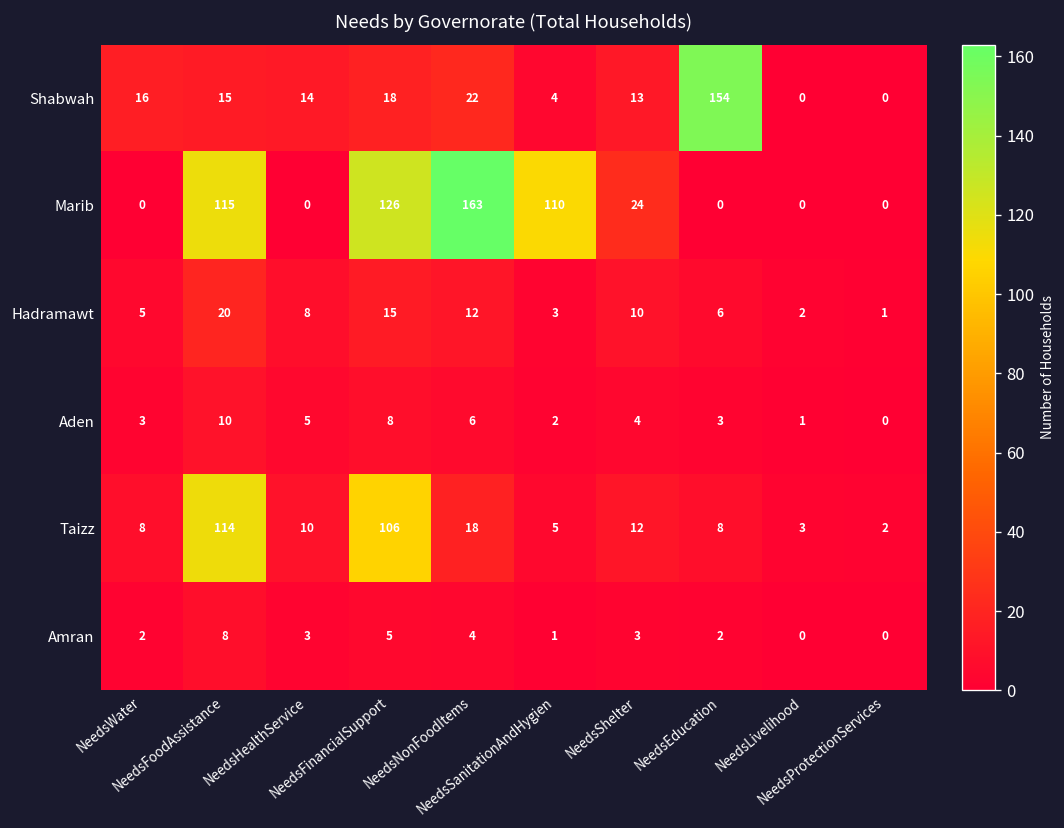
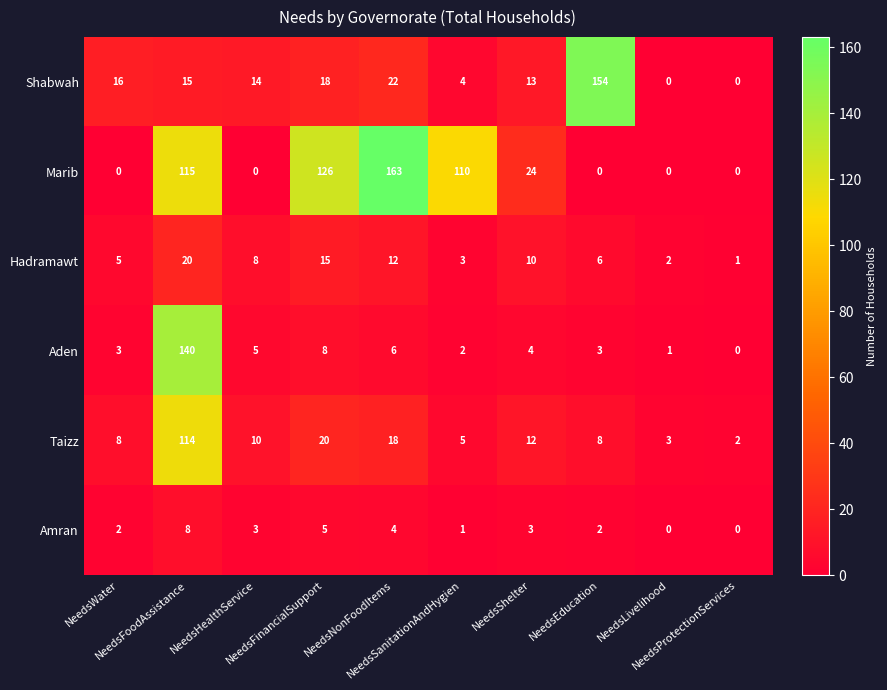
  {
    "Shabwah": {
      "NeedsWater": 16,
      "NeedsFoodAssistance": 15,
      "NeedsHealthService": 14,
      "NeedsFinancialSupport": 18,
      "NeedsNonFoodItems": 22,
      "NeedsSanitationAndHygien": 4,
      "NeedsShelter": 13,
      "NeedsEducation": 154,
      "NeedsLivelihood": 0,
      "NeedsProtectionServices": 0
    },
    "Marib": {
      "NeedsWater": 0,
      "NeedsFoodAssistance": 115,
      "NeedsHealthService": 0,
      "NeedsFinancialSupport": 126,
      "NeedsNonFoodItems": 163,
      "NeedsSanitationAndHygien": 110,
      "NeedsShelter": 24,
      "NeedsEducation": 0,
      "NeedsLivelihood": 0,
      "NeedsProtectionServices": 0
    },
    "Hadramawt": {
      "NeedsWater": 5,
      "NeedsFoodAssistance": 20,
      "NeedsHealthService": 8,
      "NeedsFinancialSupport": 15,
      "NeedsNonFoodItems": 12,
      "NeedsSanitationAndHygien": 3,
      "NeedsShelter": 10,
      "NeedsEducation": 6,
      "NeedsLivelihood": 2,
      "NeedsProtectionServices": 1
    },
    "Aden": {
      "NeedsWater": 3,
-     "NeedsFoodAssistance": 10,
+     "NeedsFoodAssistance": 140,
      "NeedsHealthService": 5,
      "NeedsFinancialSupport": 8,
      "NeedsNonFoodItems": 6,
      "NeedsSanitationAndHygien": 2,
      "NeedsShelter": 4,
      "NeedsEducation": 3,
      "NeedsLivelihood": 1,
      "NeedsProtectionServices": 0
    },
    "Taizz": {
      "NeedsWater": 8,
      "NeedsFoodAssistance": 114,
      "NeedsHealthService": 10,
-     "NeedsFinancialSupport": 106,
+     "NeedsFinancialSupport": 20,
      "NeedsNonFoodItems": 18,
      "NeedsSanitationAndHygien": 5,
      "NeedsShelter": 12,
      "NeedsEducation": 8,
      "NeedsLivelihood": 3,
      "NeedsProtectionServices": 2
    },
    "Amran": {
      "NeedsWater": 2,
      "NeedsFoodAssistance": 8,
      "NeedsHealthService": 3,
      "NeedsFinancialSupport": 5,
      "NeedsNonFoodItems": 4,
      "NeedsSanitationAndHygien": 1,
      "NeedsShelter": 3,
      "NeedsEducation": 2,
      "NeedsLivelihood": 0,
      "NeedsProtectionServices": 0
    }
  }
